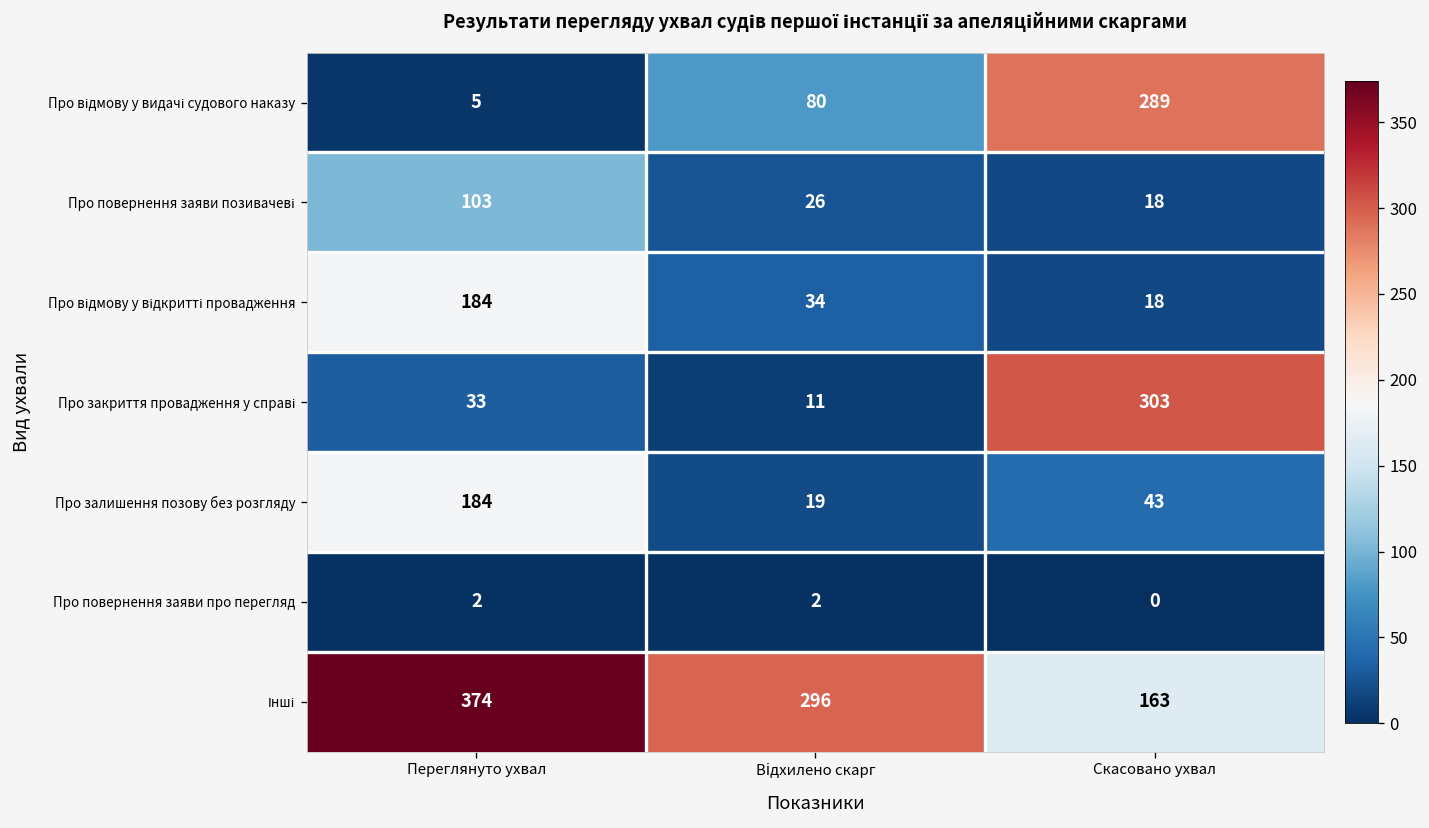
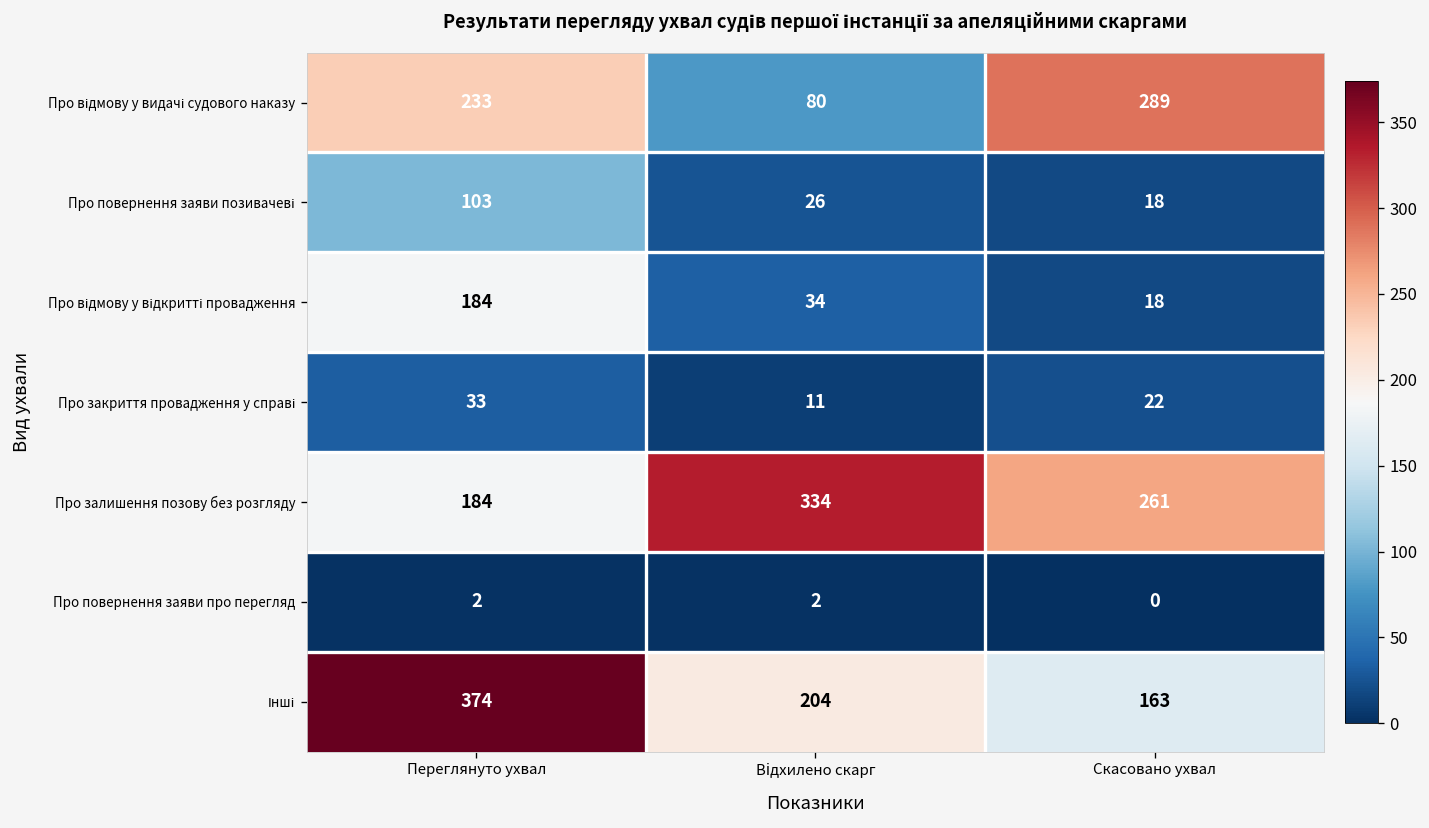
  {
    "Про відмову у видачі судового наказу": {
-     "Переглянуто ухвал": 5,
+     "Переглянуто ухвал": 233,
      "Відхилено скарг": 80,
      "Скасовано ухвал": 289
    },
    "Про повернення заяви позивачеві": {
      "Переглянуто ухвал": 103,
      "Відхилено скарг": 26,
      "Скасовано ухвал": 18
    },
    "Про відмову у відкритті провадження": {
      "Переглянуто ухвал": 184,
      "Відхилено скарг": 34,
      "Скасовано ухвал": 18
    },
    "Про закриття провадження у справі": {
      "Переглянуто ухвал": 33,
      "Відхилено скарг": 11,
-     "Скасовано ухвал": 303
+     "Скасовано ухвал": 22
    },
    "Про залишення позову без розгляду": {
      "Переглянуто ухвал": 184,
-     "Відхилено скарг": 19,
-     "Скасовано ухвал": 43
+     "Відхилено скарг": 334,
+     "Скасовано ухвал": 261
    },
    "Про повернення заяви про перегляд": {
      "Переглянуто ухвал": 2,
      "Відхилено скарг": 2,
      "Скасовано ухвал": 0
    },
    "Інші": {
      "Переглянуто ухвал": 374,
-     "Відхилено скарг": 296,
+     "Відхилено скарг": 204,
      "Скасовано ухвал": 163
    }
  }
